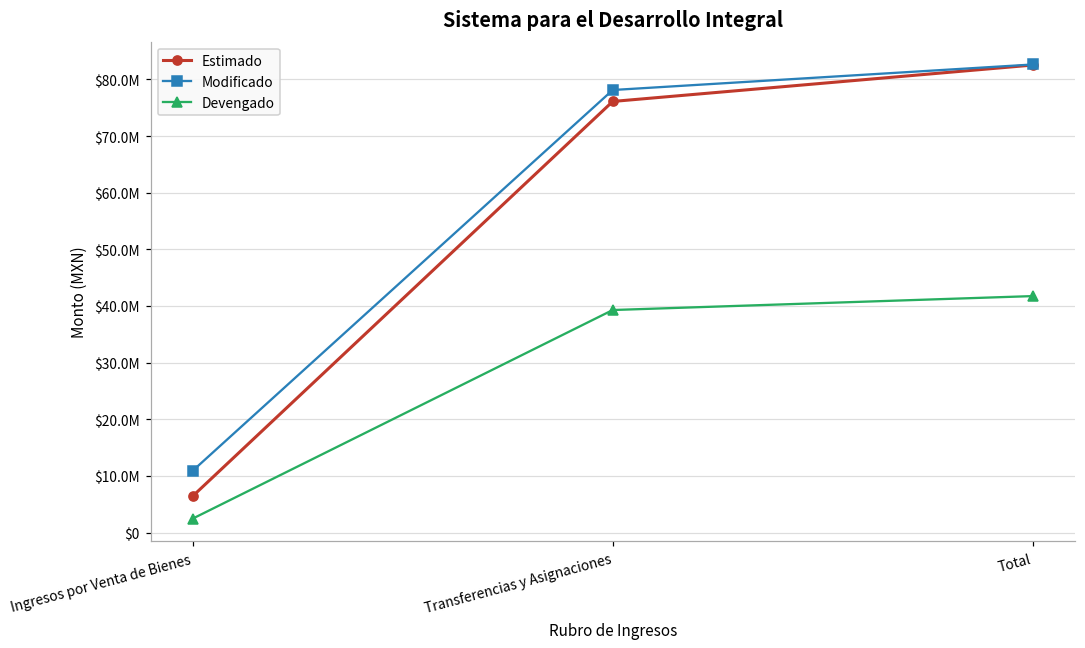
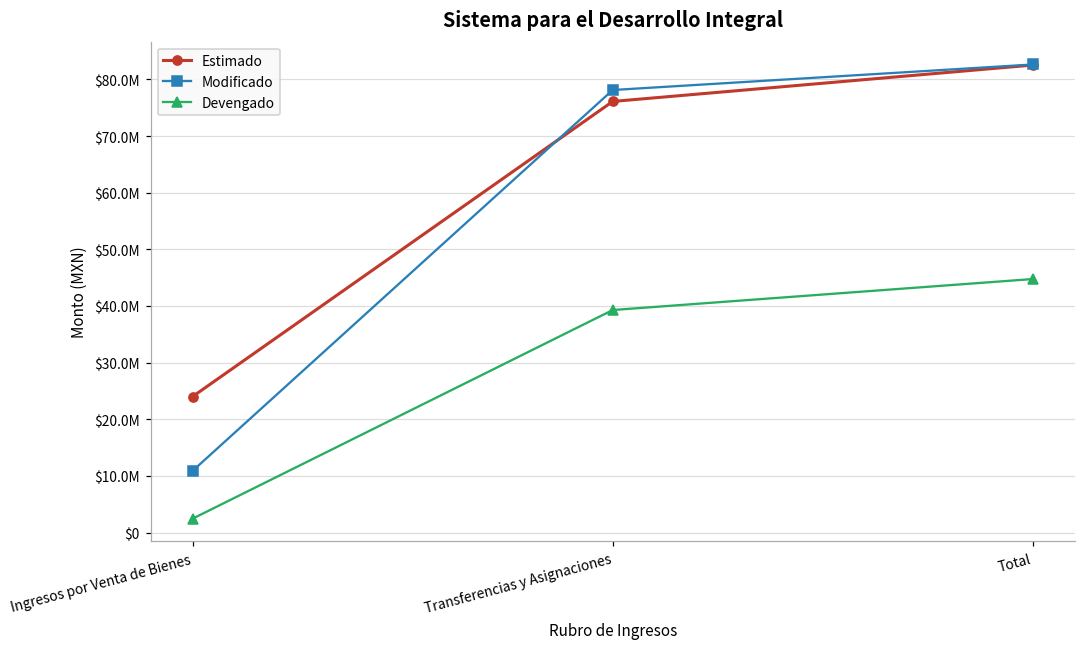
  {
    "Estimado": {
-     "Ingresos por Venta de Bienes": "$6000000",
+     "Ingresos por Venta de Bienes": "$24000000",
      "Transferencias y Asignaciones": "$76000000"
    },
    "Modificado": {
      "Ingresos por Venta de Bienes": "$11000000",
      "Transferencias y Asignaciones": "$78000000"
    },
    "Devengado": {
      "Ingresos por Venta de Bienes": "$2000000",
      "Transferencias y Asignaciones": "$39000000",
-     "Total": "$42000000"
+     "Total": "$45000000"
    }
  }
